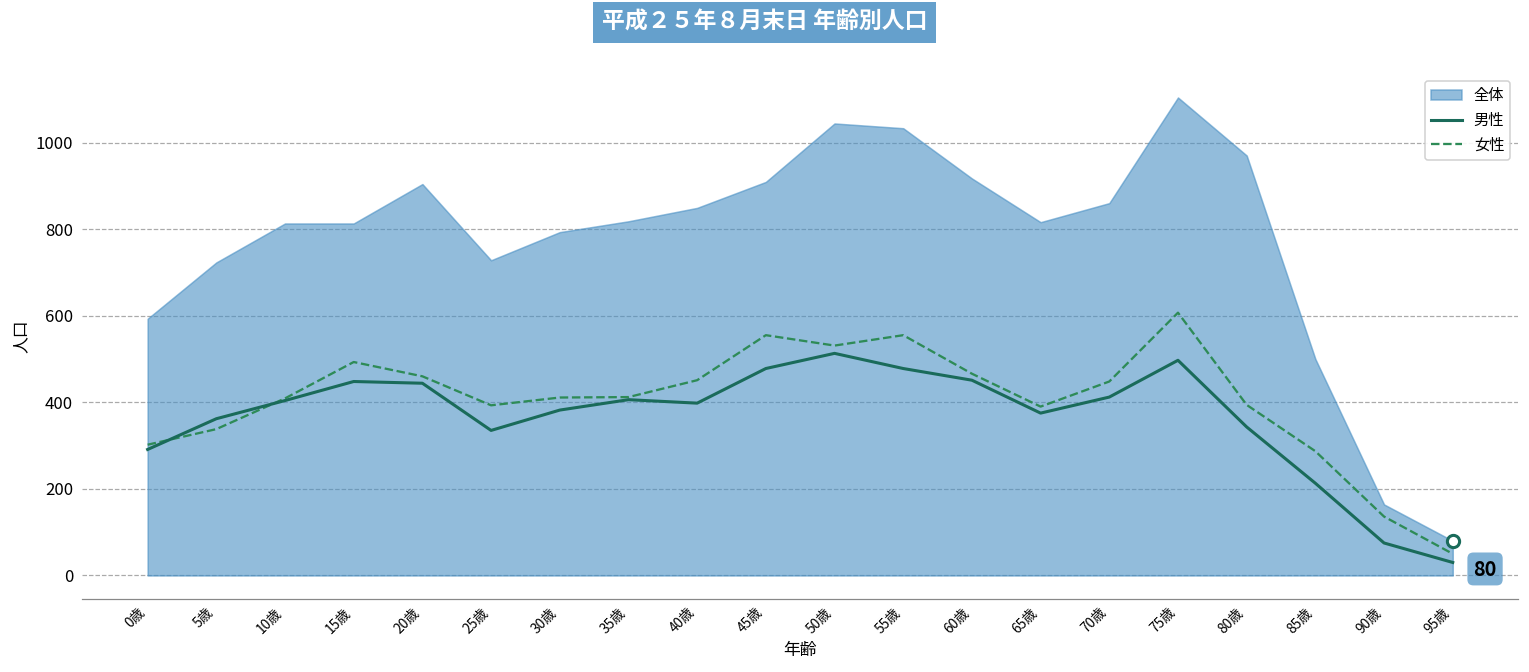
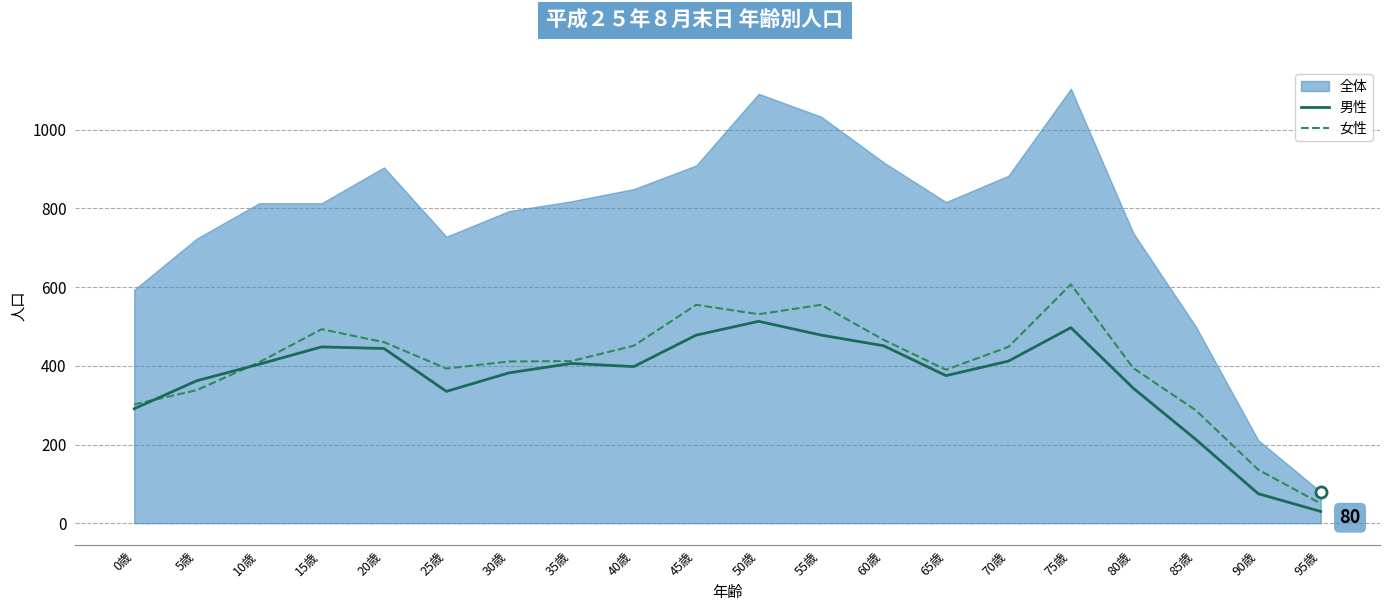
  {
    "全体": {
      "0歳": 590,
      "5歳": 720,
      "10歳": 810,
      "15歳": 810,
      "20歳": 900,
      "25歳": 730,
      "30歳": 790,
      "35歳": 820,
      "40歳": 850,
      "45歳": 910,
-     "50歳": 1040,
+     "50歳": 1090,
      "55歳": 1030,
      "60歳": 920,
      "65歳": 820,
-     "70歳": 860,
+     "70歳": 880,
      "75歳": 1100,
-     "80歳": 970,
+     "80歳": 740,
      "85歳": 500,
-     "90歳": 160
+     "90歳": 210
    }
  }
